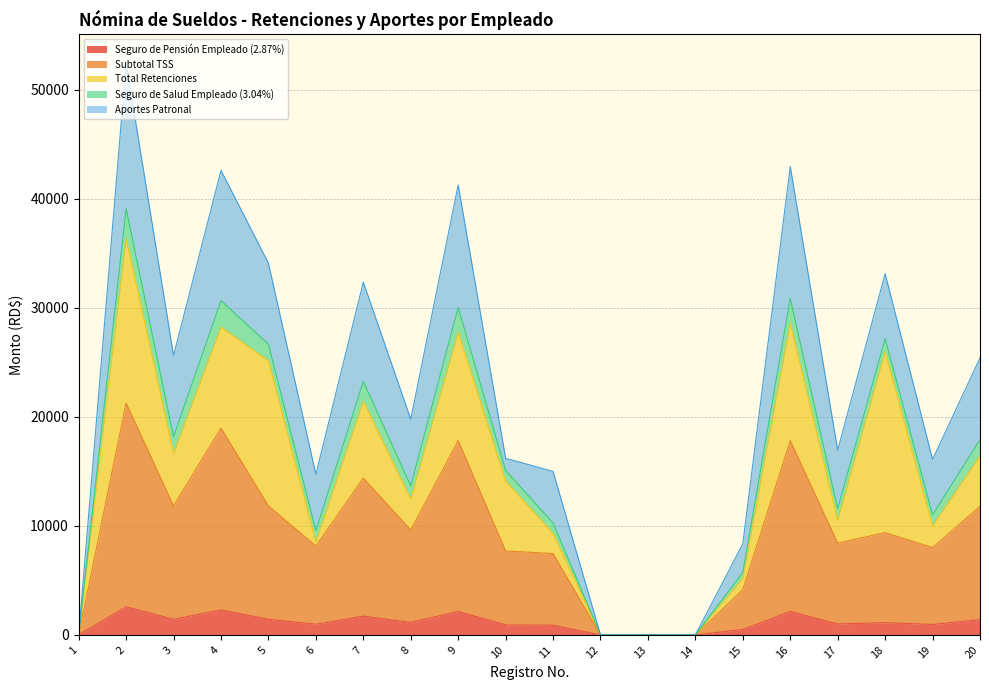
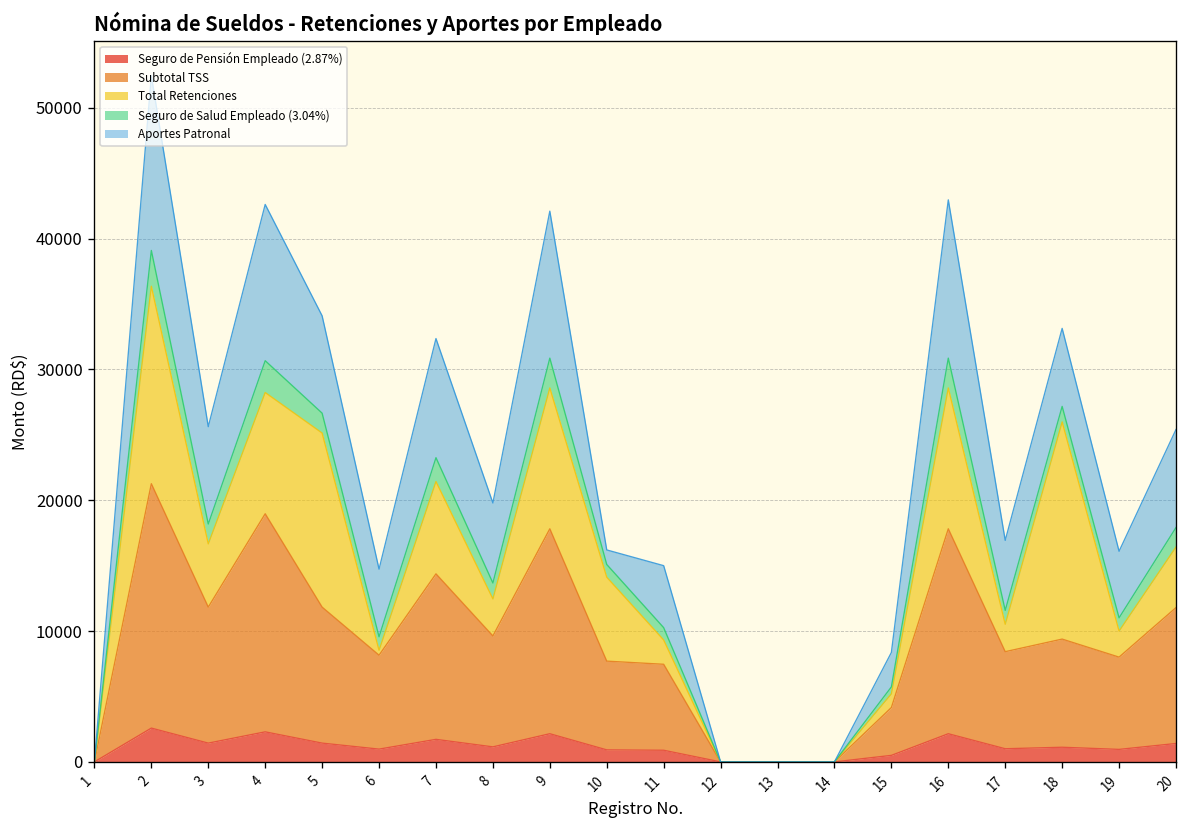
  {
    "Total Retenciones": {
      "2": 15100,
      "3": 4800,
      "4": 9300,
      "5": 13300,
      "6": 400,
      "7": 7100,
      "8": 2800,
-     "9": 9900,
+     "9": 10800,
      "10": 6400,
      "11": 1900,
      "15": 1000,
      "16": 10800,
      "17": 2100,
      "18": 16600,
      "19": 2000,
      "20": 4600
    },
    "Seguro de Salud Empleado (3.04%)": {
      "2": 2700,
      "3": 1500,
      "4": 2400,
      "5": 1500,
      "6": 1000,
      "7": 1800,
      "8": 1200,
      "9": 2300,
      "10": 1000,
      "11": 900,
      "15": 500,
      "16": 2300,
      "17": 1100,
      "18": 1200,
      "19": 1000,
      "20": 1500
    },
    "Aportes Patronal": {
      "3": 7400,
      "4": 11900,
      "5": 7400,
      "6": 5200,
      "7": 9100,
      "8": 6100,
      "9": 11200,
      "10": 1100,
      "11": 4700,
      "15": 2600,
      "16": 12100,
      "17": 5400,
      "18": 6000,
      "19": 5100,
      "20": 7500
    }
  }
